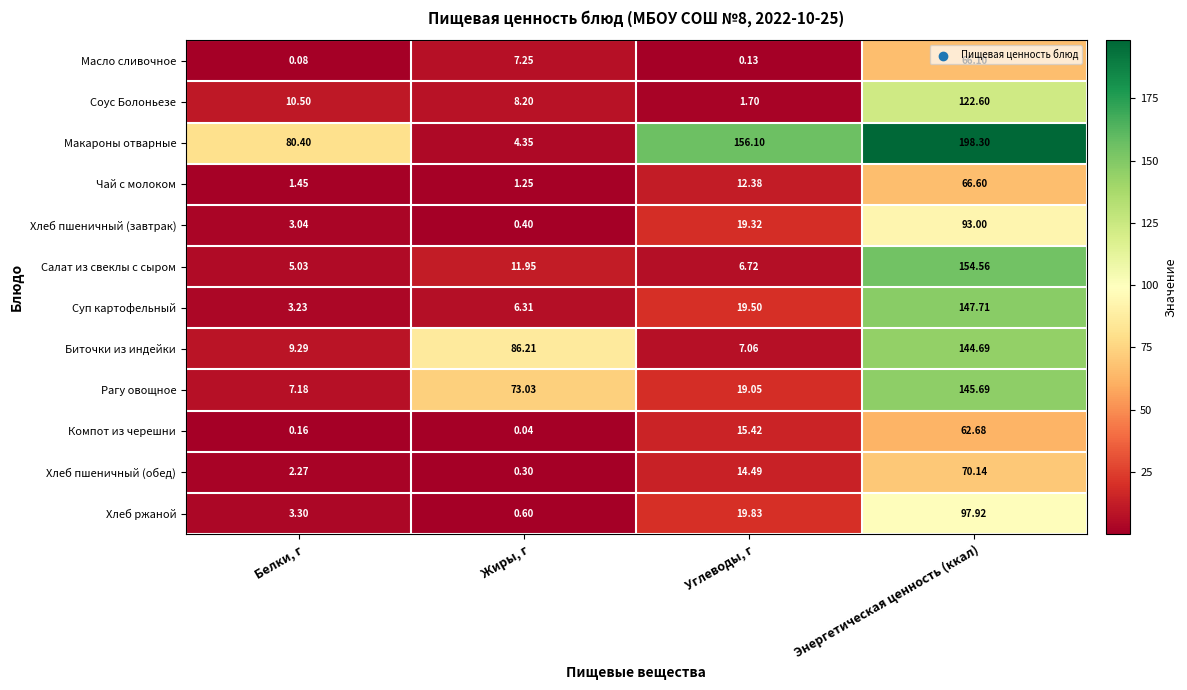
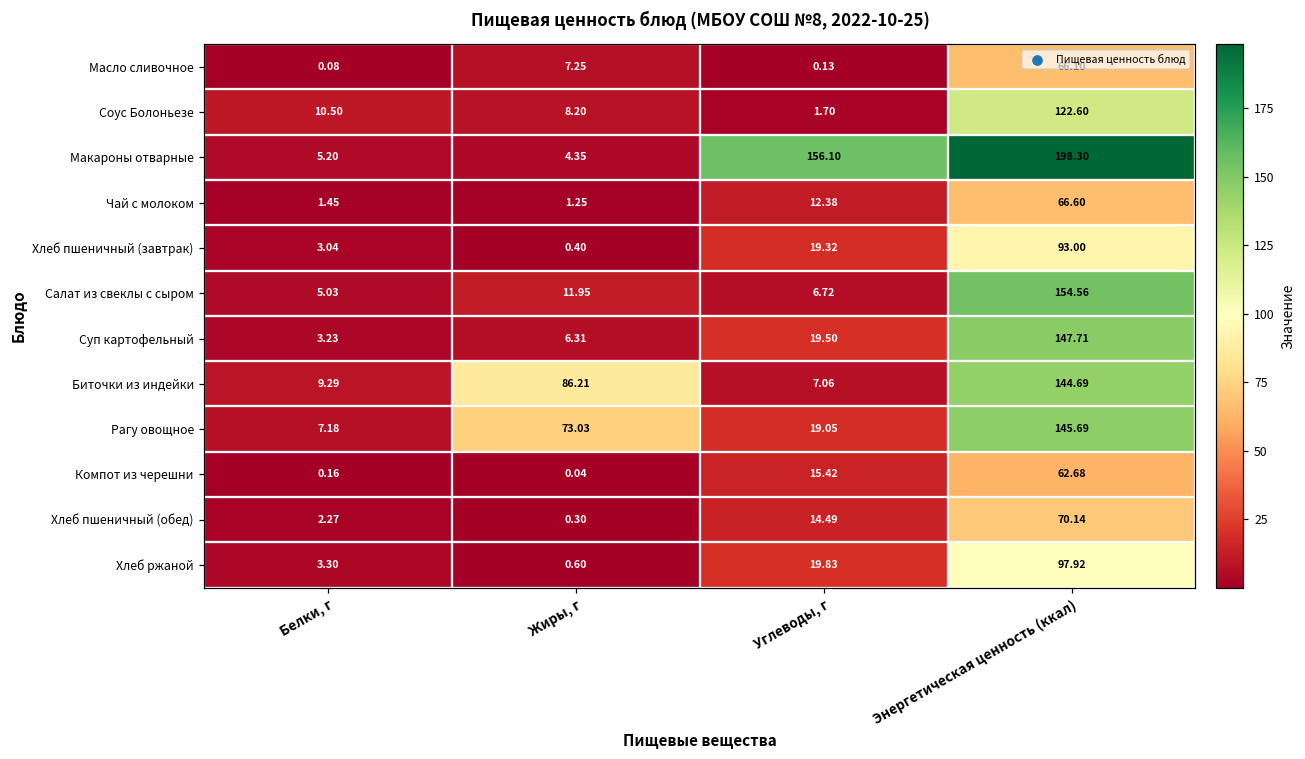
  {
    "Масло сливочное": {
      "Белки, г": 0.08,
      "Жиры, г": 7.25,
      "Углеводы, г": 0.13
    },
    "Соус Болоньезе": {
      "Белки, г": 10.50,
      "Жиры, г": 8.20,
      "Углеводы, г": 1.70,
      "Энергетическая ценность (ккал)": 122.60
    },
    "Макароны отварные": {
-     "Белки, г": 80.40,
+     "Белки, г": 5.20,
      "Жиры, г": 4.35,
      "Углеводы, г": 156.10,
      "Энергетическая ценность (ккал)": 198.30
    },
    "Чай с молоком": {
      "Белки, г": 1.45,
      "Жиры, г": 1.25,
      "Углеводы, г": 12.38,
      "Энергетическая ценность (ккал)": 66.60
    },
    "Хлеб пшеничный (завтрак)": {
      "Белки, г": 3.04,
      "Жиры, г": 0.40,
      "Углеводы, г": 19.32,
      "Энергетическая ценность (ккал)": 93.00
    },
    "Салат из свеклы с сыром": {
      "Белки, г": 5.03,
      "Жиры, г": 11.95,
      "Углеводы, г": 6.72,
      "Энергетическая ценность (ккал)": 154.56
    },
    "Суп картофельный": {
      "Белки, г": 3.23,
      "Жиры, г": 6.31,
      "Углеводы, г": 19.50,
      "Энергетическая ценность (ккал)": 147.71
    },
    "Биточки из индейки": {
      "Белки, г": 9.29,
      "Жиры, г": 86.21,
      "Углеводы, г": 7.06,
      "Энергетическая ценность (ккал)": 144.69
    },
    "Рагу овощное": {
      "Белки, г": 7.18,
      "Жиры, г": 73.03,
      "Углеводы, г": 19.05,
      "Энергетическая ценность (ккал)": 145.69
    },
    "Компот из черешни": {
      "Белки, г": 0.16,
      "Жиры, г": 0.04,
      "Углеводы, г": 15.42,
      "Энергетическая ценность (ккал)": 62.68
    },
    "Хлеб пшеничный (обед)": {
      "Белки, г": 2.27,
      "Жиры, г": 0.30,
      "Углеводы, г": 14.49,
      "Энергетическая ценность (ккал)": 70.14
    },
    "Хлеб ржаной": {
      "Белки, г": 3.30,
      "Жиры, г": 0.60,
      "Углеводы, г": 19.83,
      "Энергетическая ценность (ккал)": 97.92
    }
  }
